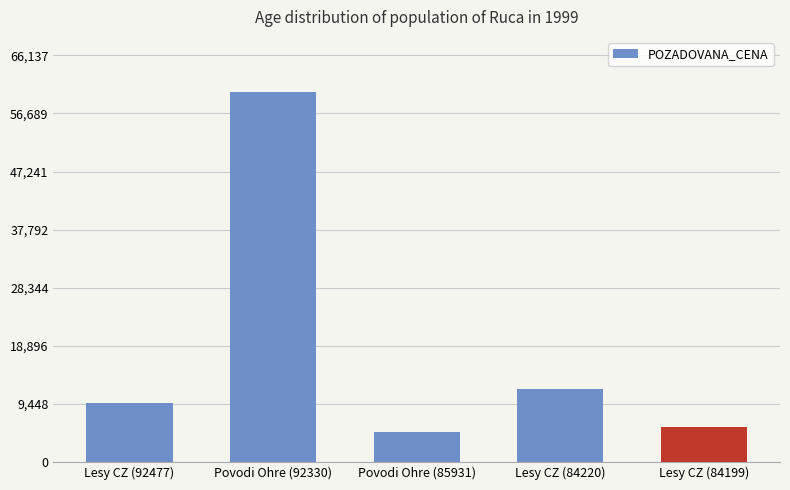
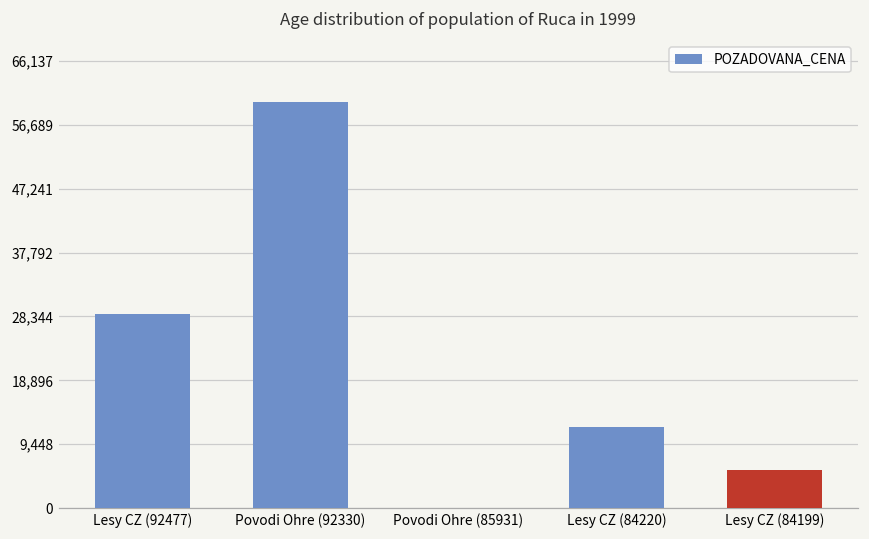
  {
-   "Lesy CZ (92477)": "10,000",
+   "Lesy CZ (92477)": "29,000",
    "Povodi Ohre (92330)": "60,000",
-   "Povodi Ohre (85931)": "5,000",
+   "Povodi Ohre (85931)": "0",
    "Lesy CZ (84220)": "12,000",
    "Lesy CZ (84199)": "6,000"
  }
